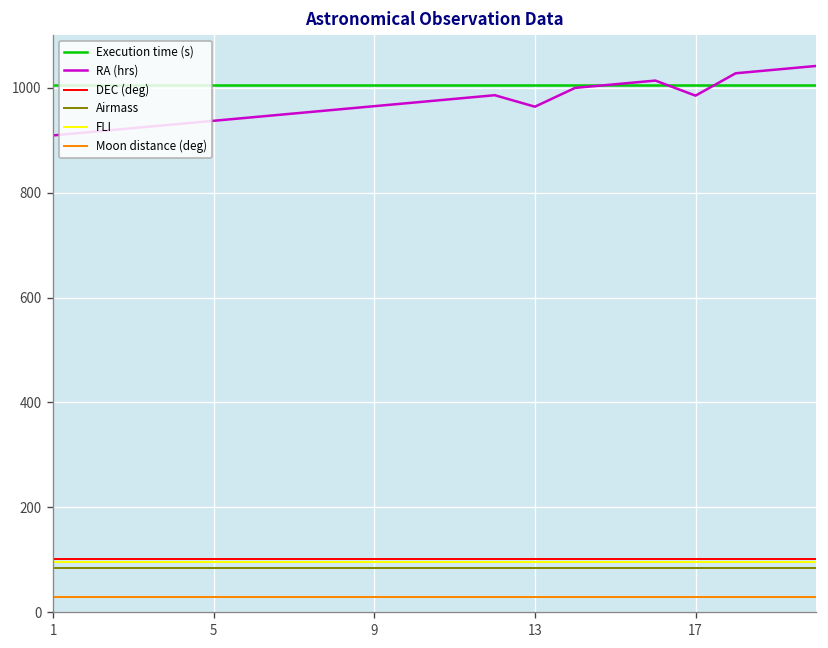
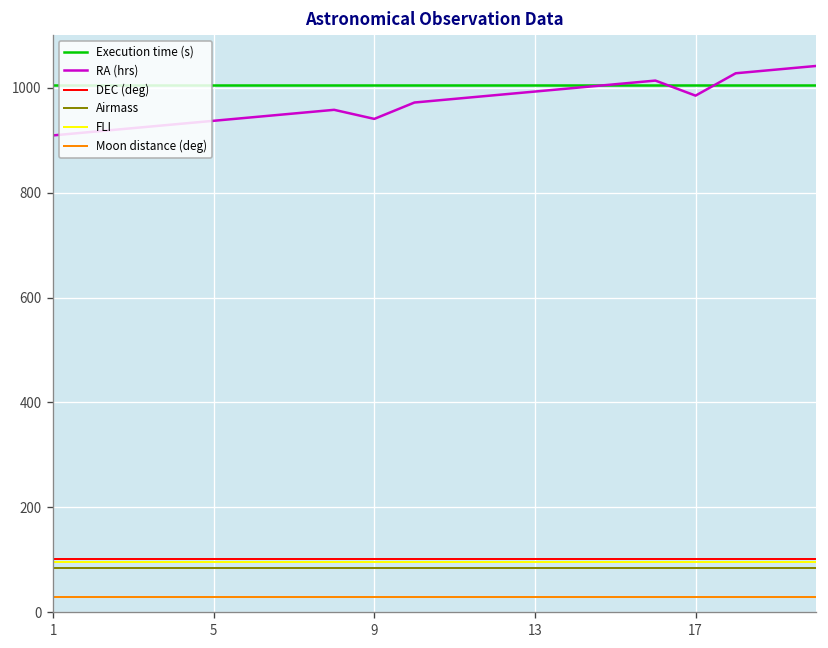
  {
    "Execution time (s)": {
      "1": 1010,
      "5": 1010,
      "9": 1010,
      "13": 1010,
      "17": 1010
    },
    "RA (hrs)": {
      "1": 910,
      "5": 940,
-     "9": 960,
-     "13": 960,
+     "9": 940,
+     "13": 990,
      "17": 980
    },
    "DEC (deg)": {
      "1": 100,
      "5": 100,
      "9": 100,
      "13": 100,
      "17": 100
    },
    "Airmass": {
      "1": 90,
      "5": 90,
      "9": 90,
      "13": 90,
      "17": 90
    },
    "FLI": {
      "1": 100,
      "5": 100,
      "9": 100,
      "13": 100,
      "17": 100
    },
    "Moon distance (deg)": {
      "1": 30,
      "5": 30,
      "9": 30,
      "13": 30,
      "17": 30
    }
  }
